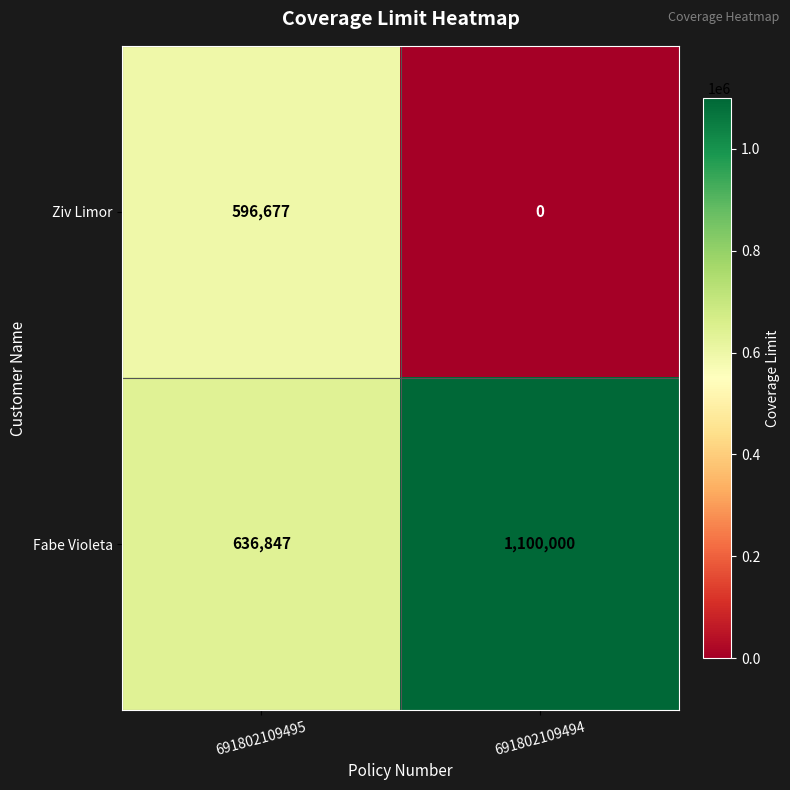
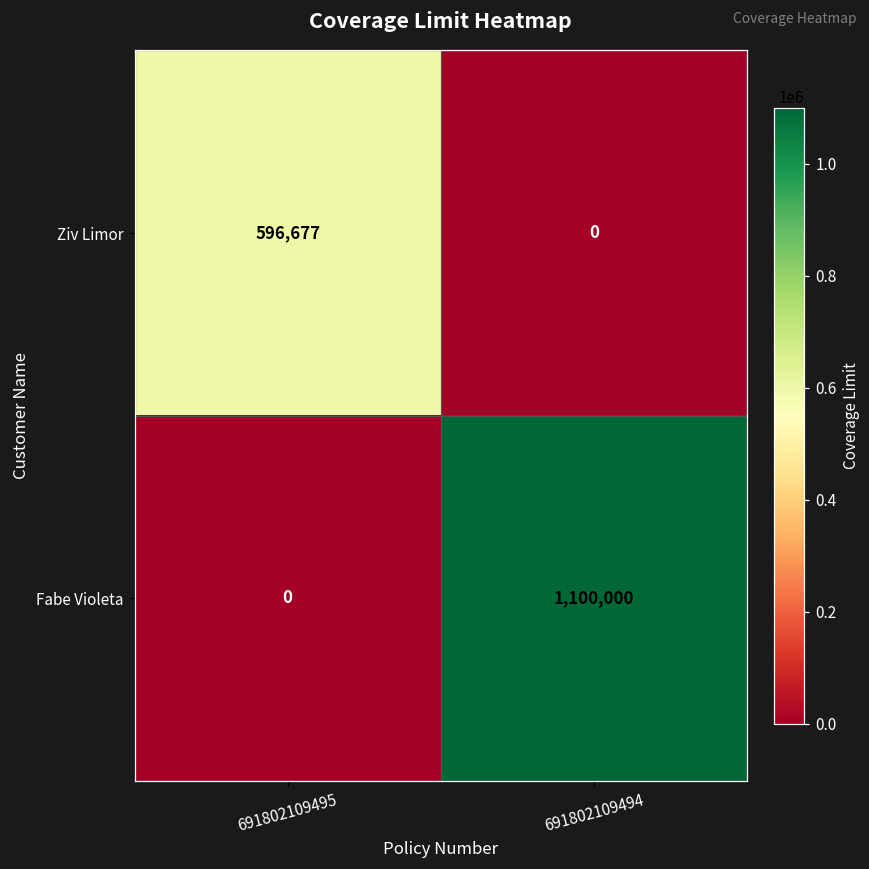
  {
    "Ziv Limor": {
      "691802109495": "596,677",
      "691802109494": "0"
    },
    "Fabe Violeta": {
-     "691802109495": "636,847",
+     "691802109495": "0",
      "691802109494": "1,100,000"
    }
  }
